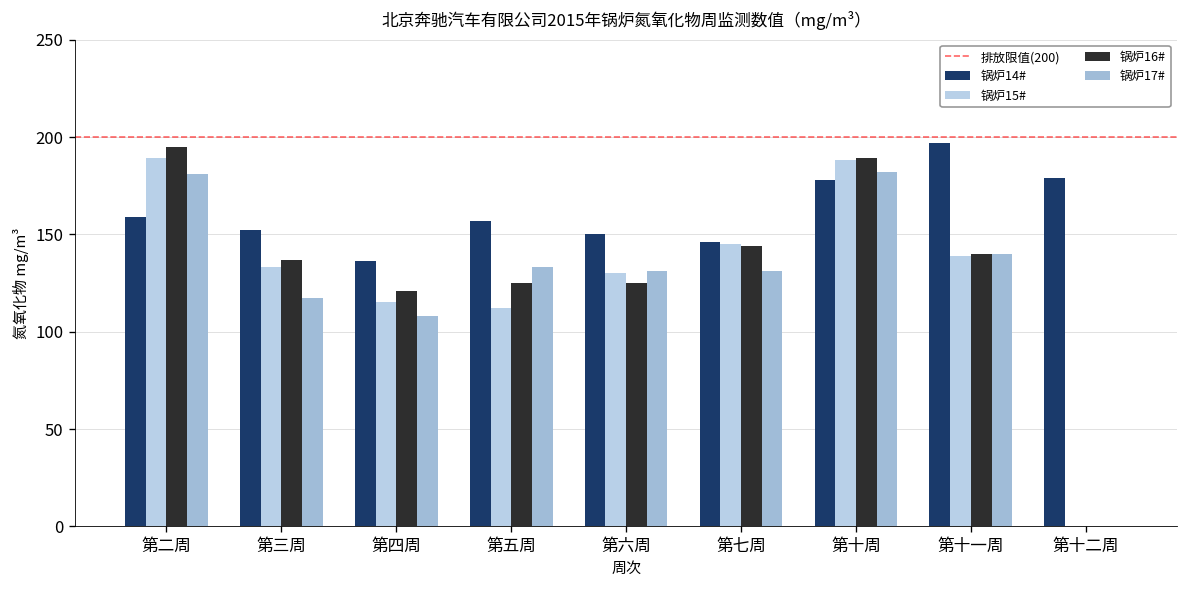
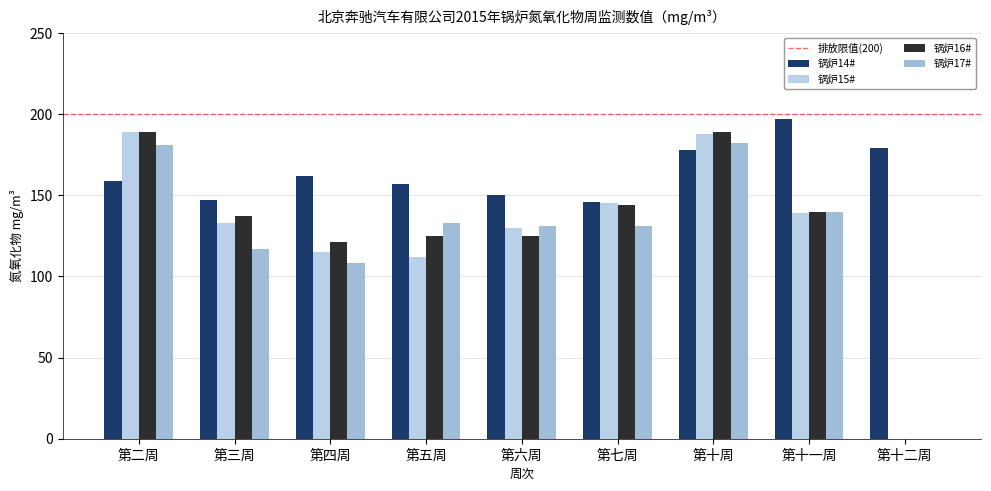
  {
    "锅炉14#": {
      "第二周": 159,
-     "第三周": 152,
-     "第四周": 136,
+     "第三周": 147,
+     "第四周": 162,
      "第五周": 157,
      "第六周": 150,
      "第七周": 146,
      "第十周": 178,
      "第十一周": 197,
      "第十二周": 179
    },
    "锅炉16#": {
-     "第二周": 195,
+     "第二周": 189,
      "第三周": 137,
      "第四周": 121,
      "第五周": 125,
      "第六周": 125,
      "第七周": 144,
      "第十周": 189,
      "第十一周": 140,
      "第十二周": 0
    }
  }
